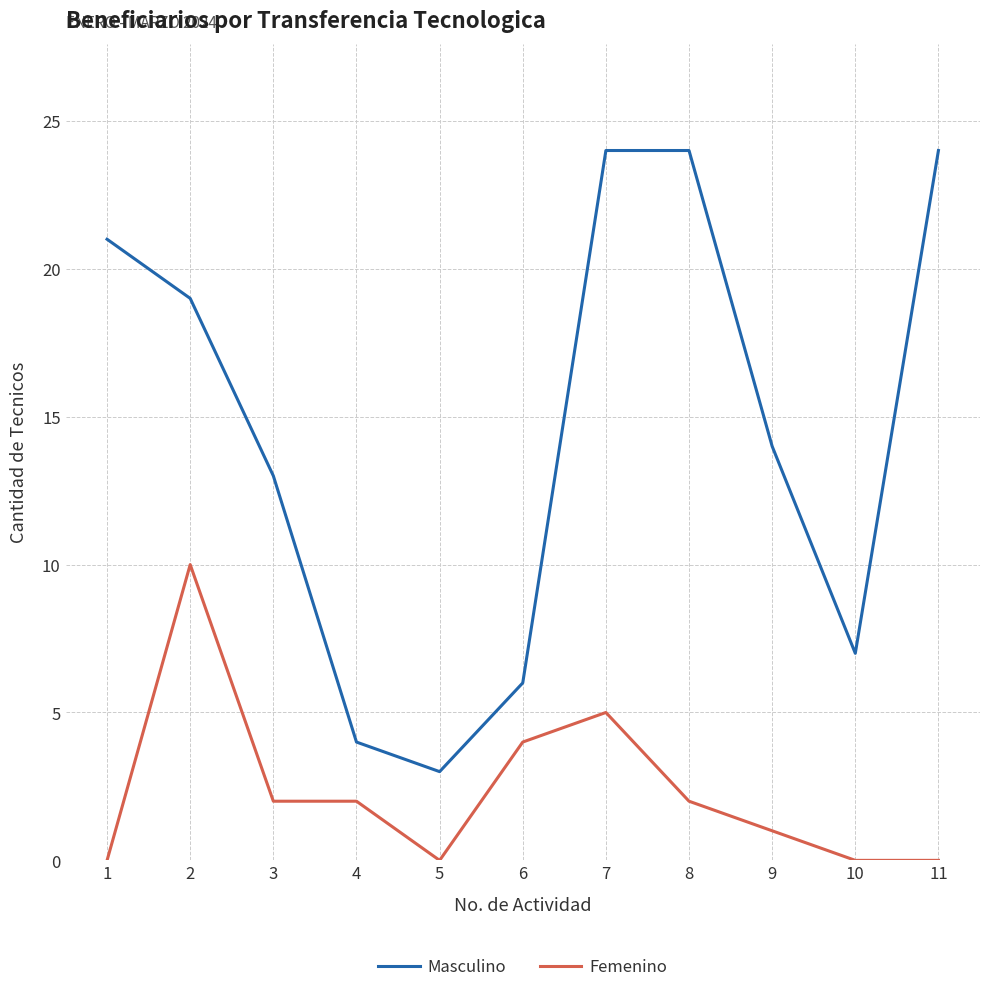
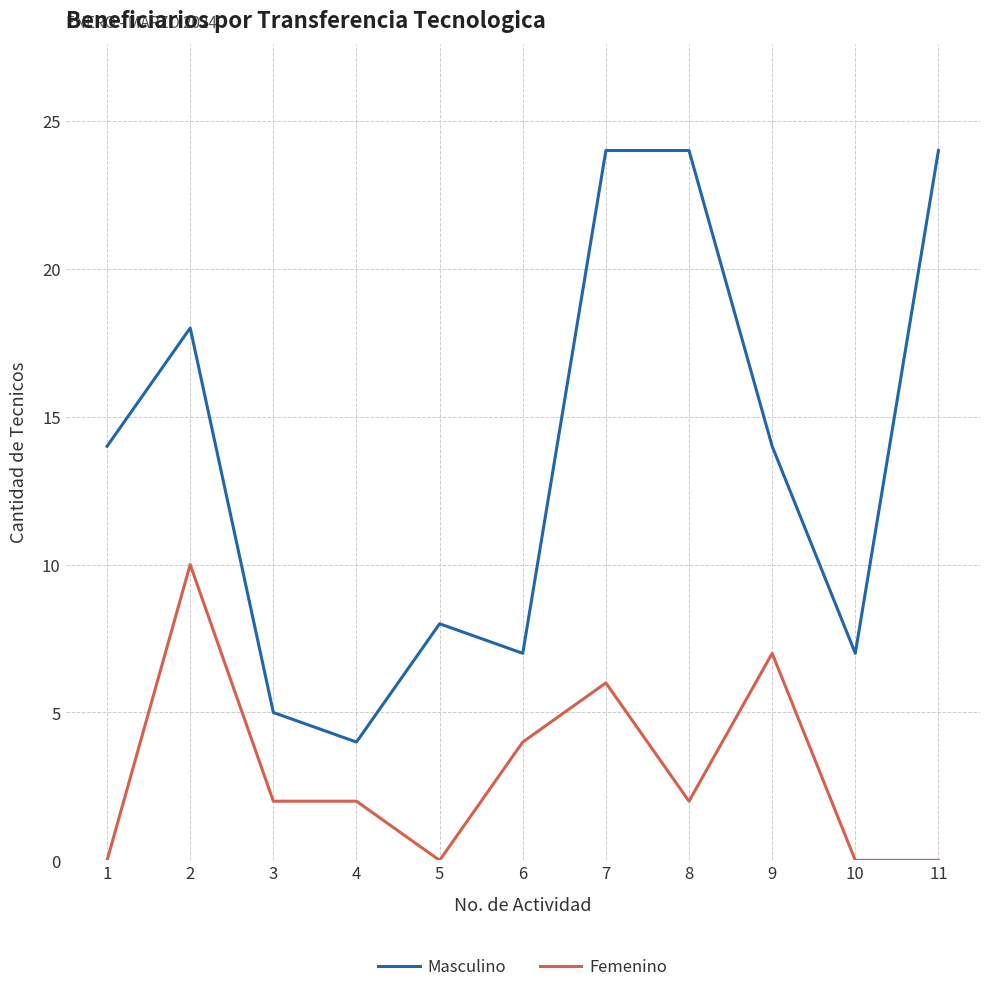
  {
    "Masculino": {
-     "1": 21,
-     "2": 19,
-     "3": 13,
+     "1": 14,
+     "2": 18,
+     "3": 5,
      "4": 4,
-     "5": 3,
-     "6": 6,
+     "5": 8,
+     "6": 7,
      "7": 24,
      "8": 24,
      "9": 14,
      "10": 7,
      "11": 24
    },
    "Femenino": {
      "1": 0,
      "2": 10,
      "3": 2,
      "4": 2,
      "5": 0,
      "6": 4,
-     "7": 5,
+     "7": 6,
      "8": 2,
-     "9": 1,
+     "9": 7,
      "10": 0,
      "11": 0
    }
  }
